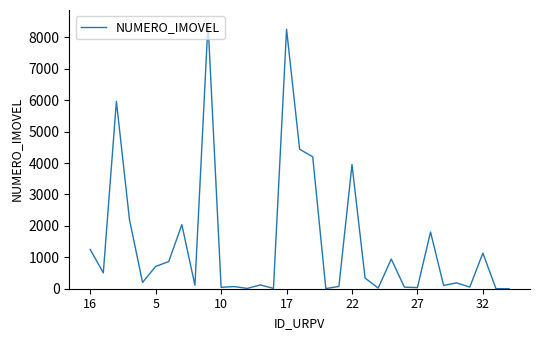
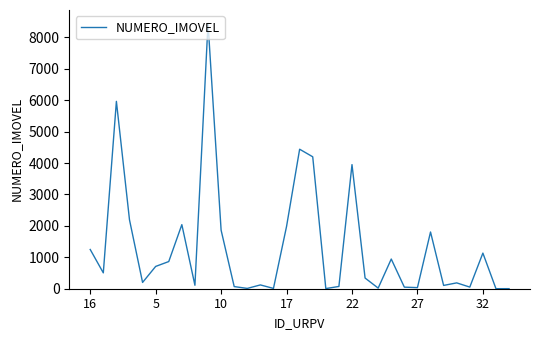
  {
    "16": 1200,
    "5": 700,
-   "10": 0,
-   "17": 8300,
+   "10": 1900,
+   "17": 2000,
    "22": 4000,
    "27": 0,
    "32": 1100
  }
